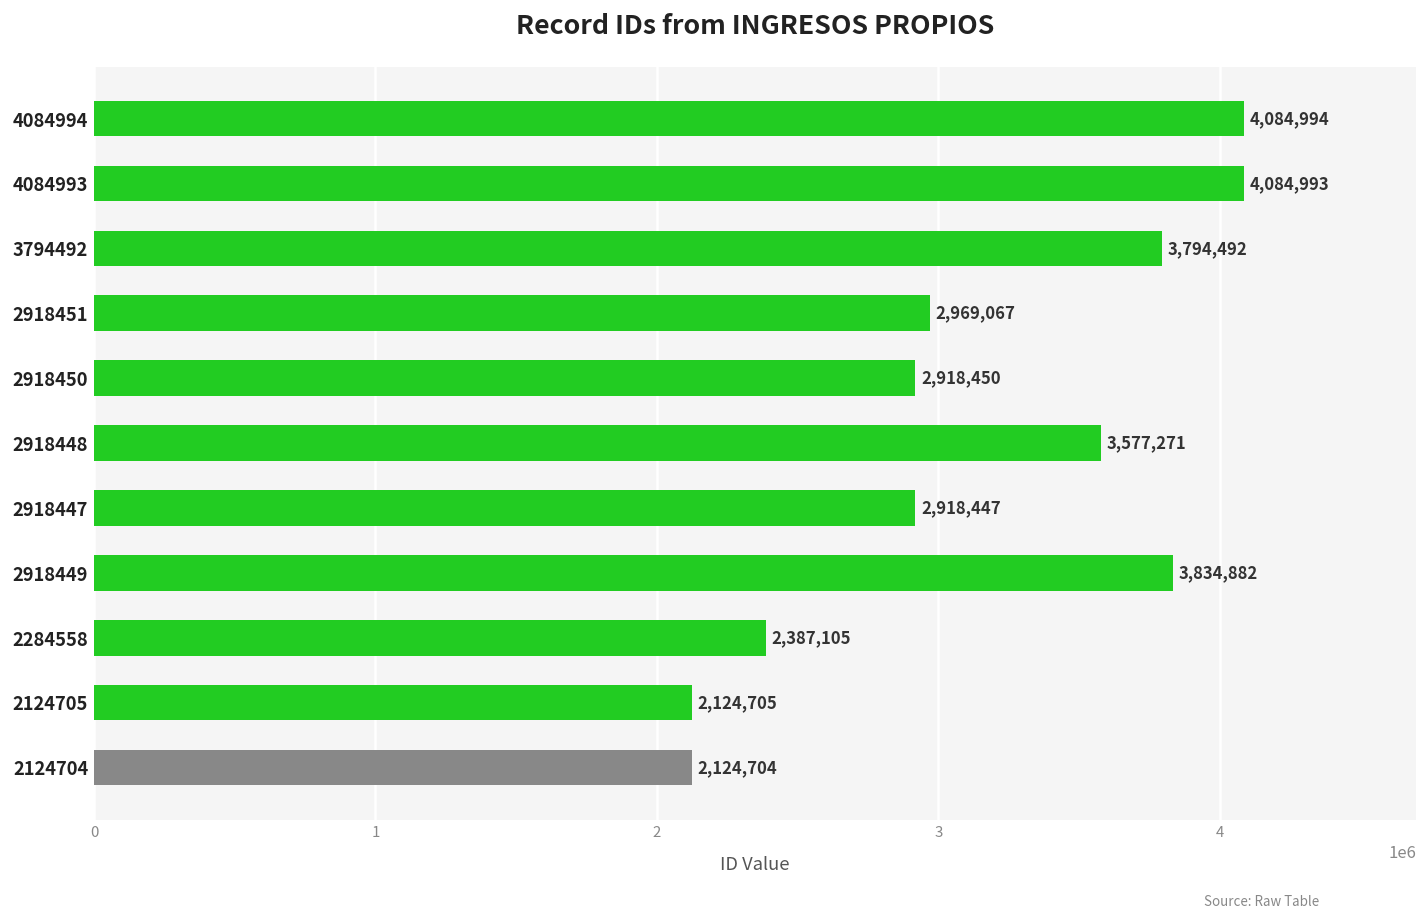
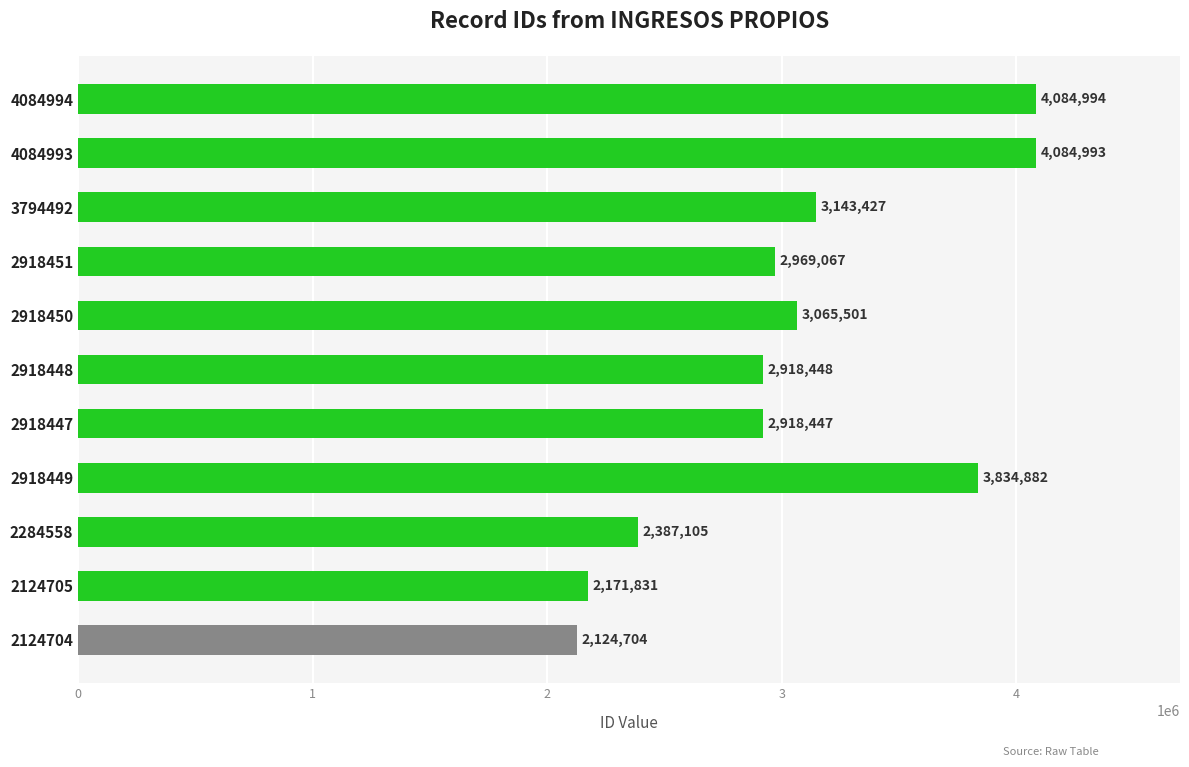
  {
    "4084994": "4,084,994",
    "4084993": "4,084,993",
-   "3794492": "3,794,492",
+   "3794492": "3,143,427",
    "2918451": "2,969,067",
-   "2918450": "2,918,450",
-   "2918448": "3,577,271",
+   "2918450": "3,065,501",
+   "2918448": "2,918,448",
    "2918447": "2,918,447",
    "2918449": "3,834,882",
    "2284558": "2,387,105",
-   "2124705": "2,124,705",
+   "2124705": "2,171,831",
    "2124704": "2,124,704"
  }
